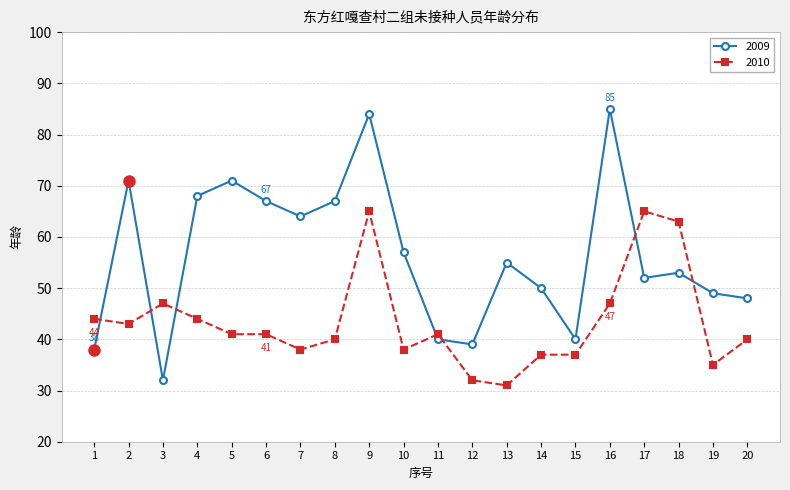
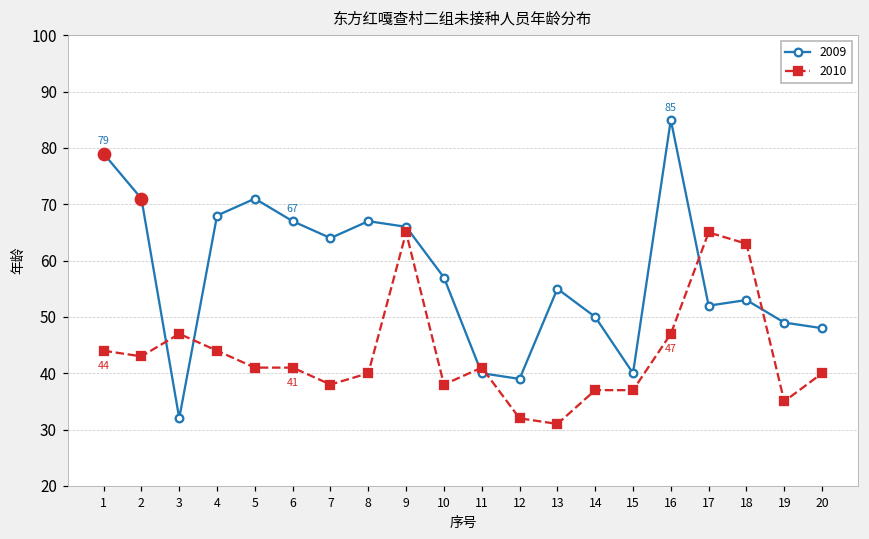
  {
    "2009": {
-     "1": 38,
+     "1": 79,
      "6": 67,
-     "9": 84,
+     "9": 66,
      "16": 85
    }
  }
